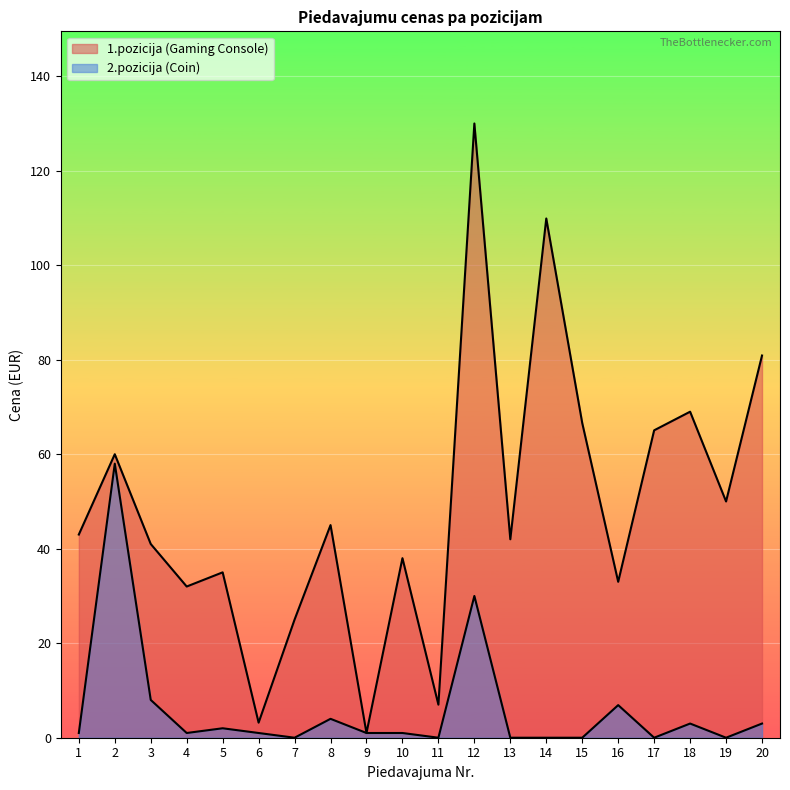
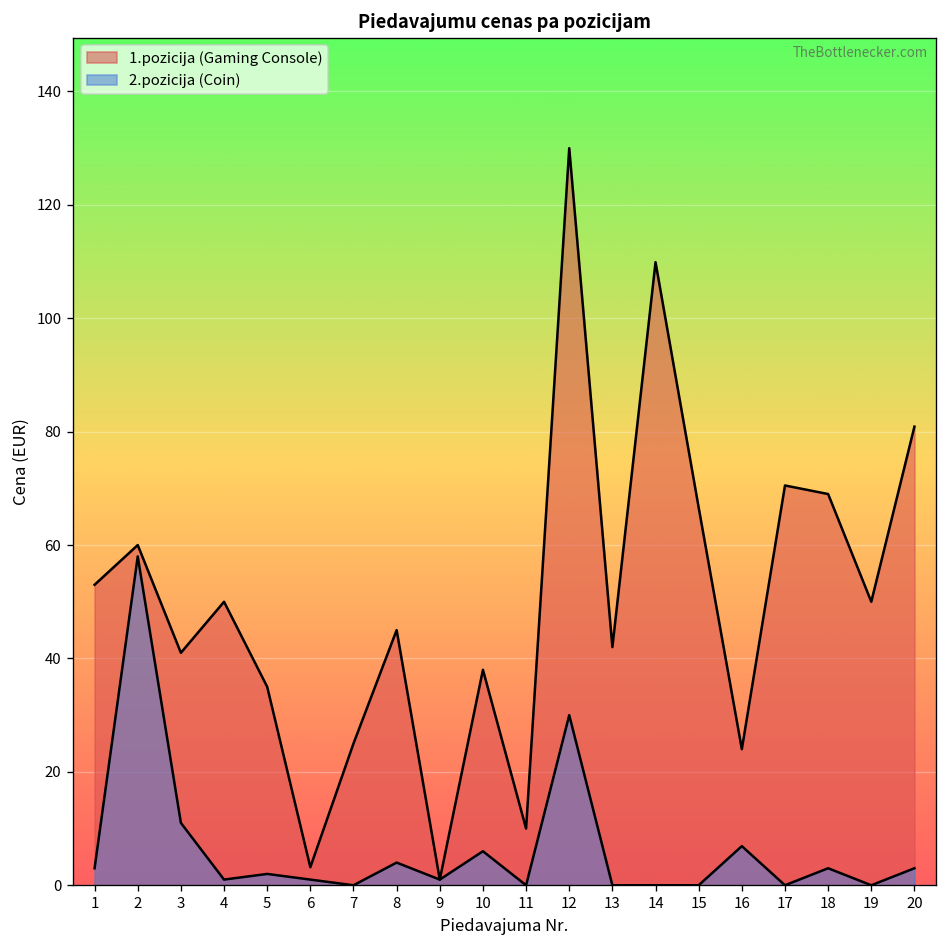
  {
    "1.pozicija (Gaming Console)": {
-     "1": 43,
+     "1": 53,
      "2": 60,
      "3": 41,
-     "4": 32,
+     "4": 50,
      "5": 35,
      "6": 3,
      "7": 25,
      "8": 45,
      "10": 38,
-     "11": 7,
+     "11": 10,
      "12": 130,
      "13": 42,
      "14": 110,
      "15": 67,
-     "16": 33,
-     "17": 65,
+     "16": 24,
+     "17": 71,
      "18": 69,
      "19": 50,
      "20": 81
    },
    "2.pozicija (Coin)": {
-     "1": 1,
+     "1": 3,
      "2": 58,
-     "3": 8,
+     "3": 11,
      "4": 1,
      "5": 2,
      "6": 1,
      "7": 0,
      "8": 4,
-     "10": 1,
+     "10": 6,
      "11": 0,
      "12": 30,
      "13": 0,
      "14": 0,
      "15": 0,
      "16": 7,
      "17": 0,
      "18": 3,
      "19": 0,
      "20": 3
    }
  }
